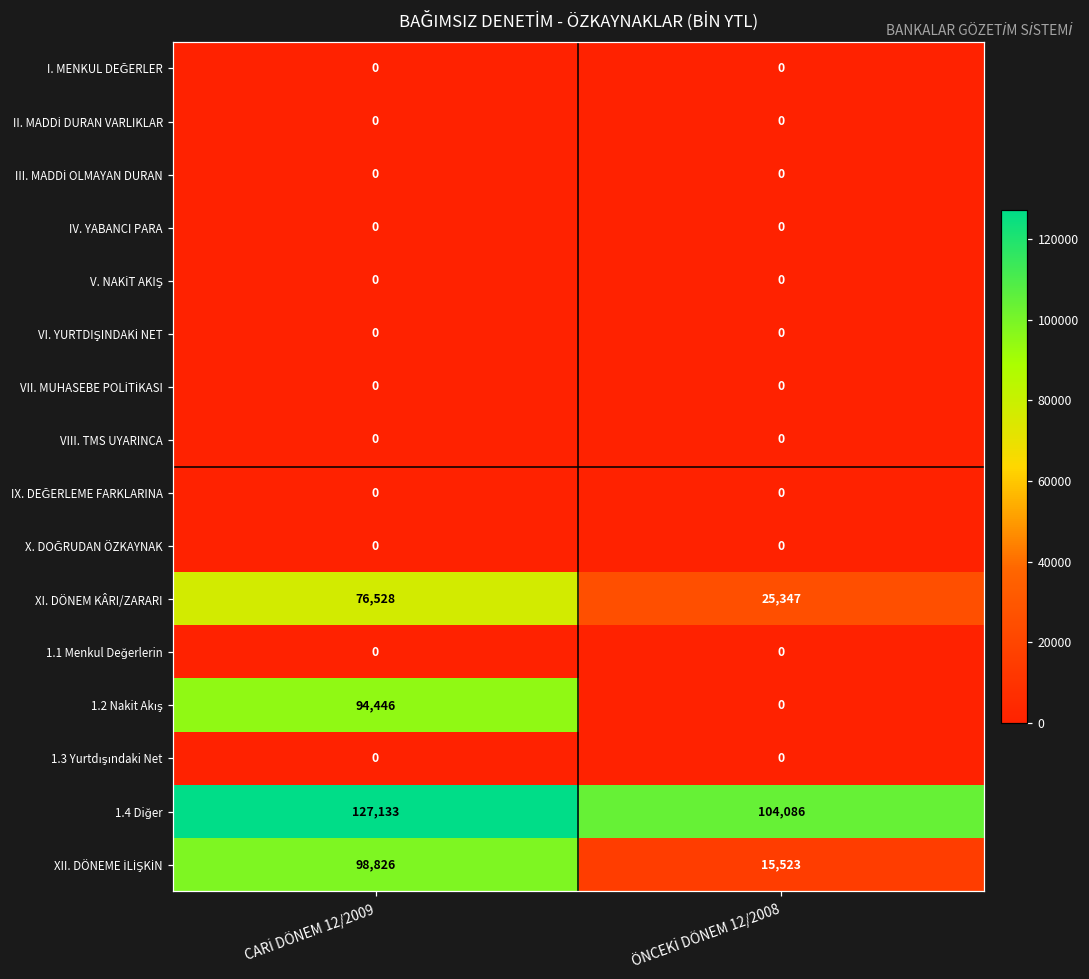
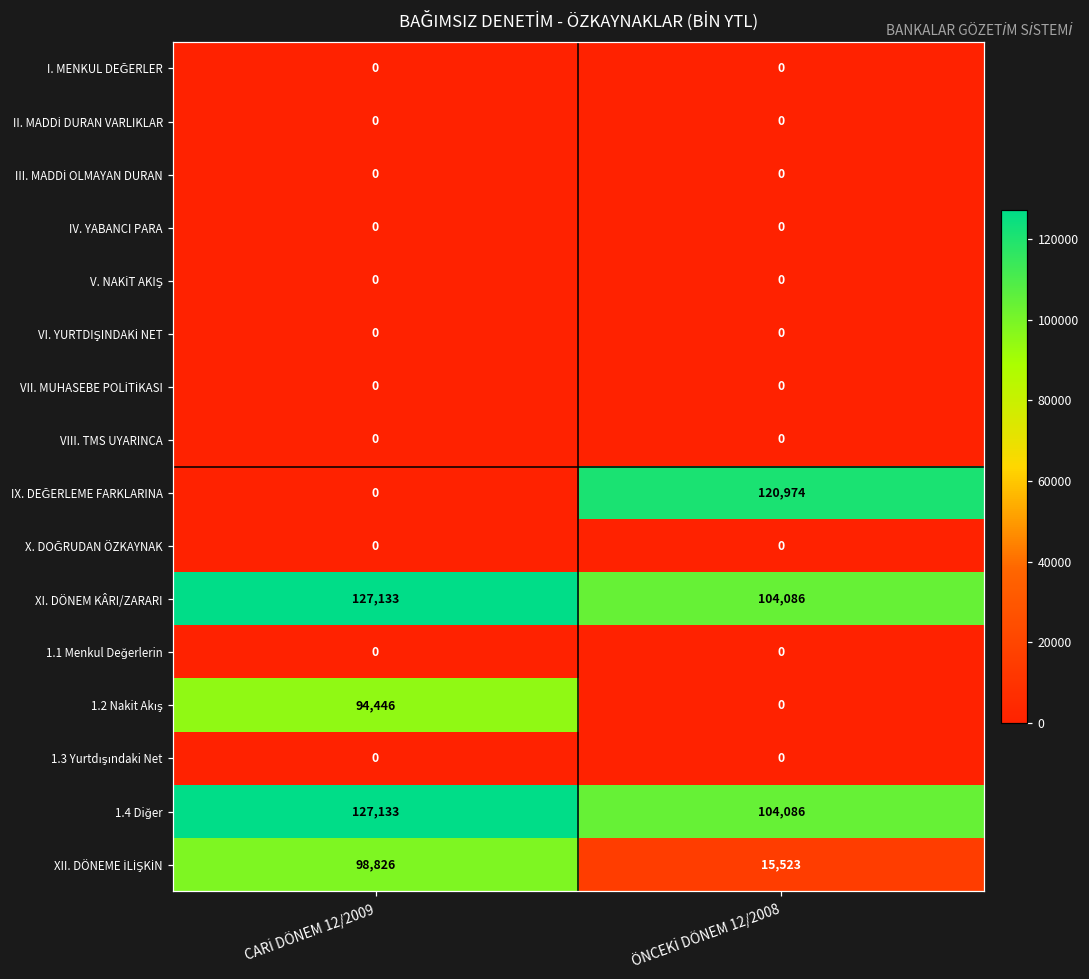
  {
    "I. MENKUL DEĞERLER": {
      "CARİ DÖNEM 12/2009": "0",
      "ÖNCEKİ DÖNEM 12/2008": "0"
    },
    "II. MADDİ DURAN VARLIKLAR": {
      "CARİ DÖNEM 12/2009": "0",
      "ÖNCEKİ DÖNEM 12/2008": "0"
    },
    "III. MADDİ OLMAYAN DURAN": {
      "CARİ DÖNEM 12/2009": "0",
      "ÖNCEKİ DÖNEM 12/2008": "0"
    },
    "IV. YABANCI PARA": {
      "CARİ DÖNEM 12/2009": "0",
      "ÖNCEKİ DÖNEM 12/2008": "0"
    },
    "V. NAKİT AKIŞ": {
      "CARİ DÖNEM 12/2009": "0",
      "ÖNCEKİ DÖNEM 12/2008": "0"
    },
    "VI. YURTDIŞINDAKİ NET": {
      "CARİ DÖNEM 12/2009": "0",
      "ÖNCEKİ DÖNEM 12/2008": "0"
    },
    "VII. MUHASEBE POLİTİKASI": {
      "CARİ DÖNEM 12/2009": "0",
      "ÖNCEKİ DÖNEM 12/2008": "0"
    },
    "VIII. TMS UYARINCA": {
      "CARİ DÖNEM 12/2009": "0",
      "ÖNCEKİ DÖNEM 12/2008": "0"
    },
    "IX. DEĞERLEME FARKLARINA": {
      "CARİ DÖNEM 12/2009": "0",
-     "ÖNCEKİ DÖNEM 12/2008": "0"
+     "ÖNCEKİ DÖNEM 12/2008": "120,974"
    },
    "X. DOĞRUDAN ÖZKAYNAK": {
      "CARİ DÖNEM 12/2009": "0",
      "ÖNCEKİ DÖNEM 12/2008": "0"
    },
    "XI. DÖNEM KÂRI/ZARARI": {
-     "CARİ DÖNEM 12/2009": "76,528",
-     "ÖNCEKİ DÖNEM 12/2008": "25,347"
+     "CARİ DÖNEM 12/2009": "127,133",
+     "ÖNCEKİ DÖNEM 12/2008": "104,086"
    },
    "1.1 Menkul Değerlerin": {
      "CARİ DÖNEM 12/2009": "0",
      "ÖNCEKİ DÖNEM 12/2008": "0"
    },
    "1.2 Nakit Akış": {
      "CARİ DÖNEM 12/2009": "94,446",
      "ÖNCEKİ DÖNEM 12/2008": "0"
    },
    "1.3 Yurtdışındaki Net": {
      "CARİ DÖNEM 12/2009": "0",
      "ÖNCEKİ DÖNEM 12/2008": "0"
    },
    "1.4 Diğer": {
      "CARİ DÖNEM 12/2009": "127,133",
      "ÖNCEKİ DÖNEM 12/2008": "104,086"
    },
    "XII. DÖNEME İLİŞKİN": {
      "CARİ DÖNEM 12/2009": "98,826",
      "ÖNCEKİ DÖNEM 12/2008": "15,523"
    }
  }
